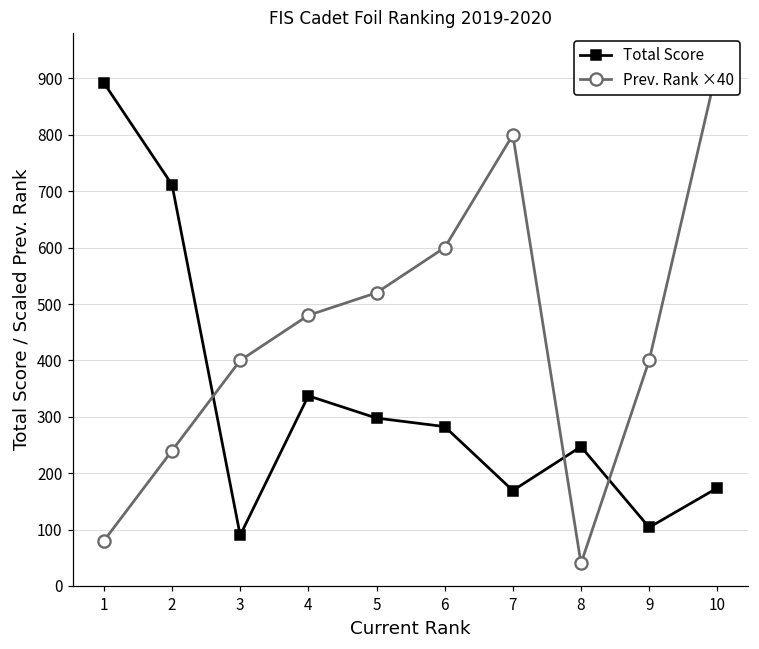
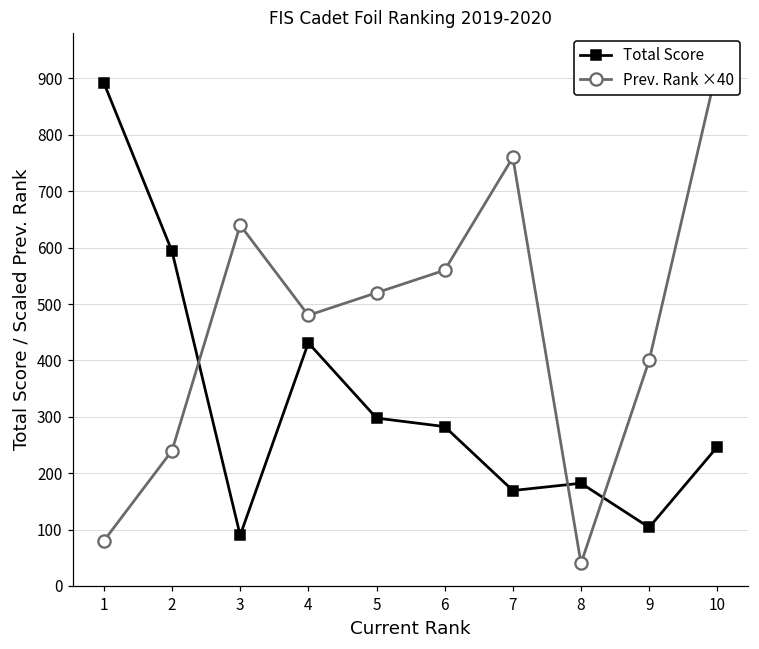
  {
    "Total Score": {
      "1": 890,
-     "2": 710,
+     "2": 590,
      "3": 90,
-     "4": 340,
+     "4": 430,
      "5": 300,
      "6": 280,
      "7": 170,
-     "8": 250,
+     "8": 180,
      "9": 100,
-     "10": 170
+     "10": 250
    },
    "Prev. Rank ×40": {
      "1": 80,
      "2": 240,
-     "3": 400,
+     "3": 640,
      "4": 480,
      "5": 520,
-     "6": 600,
-     "7": 800,
+     "6": 560,
+     "7": 760,
      "8": 40,
      "9": 400
    }
  }
